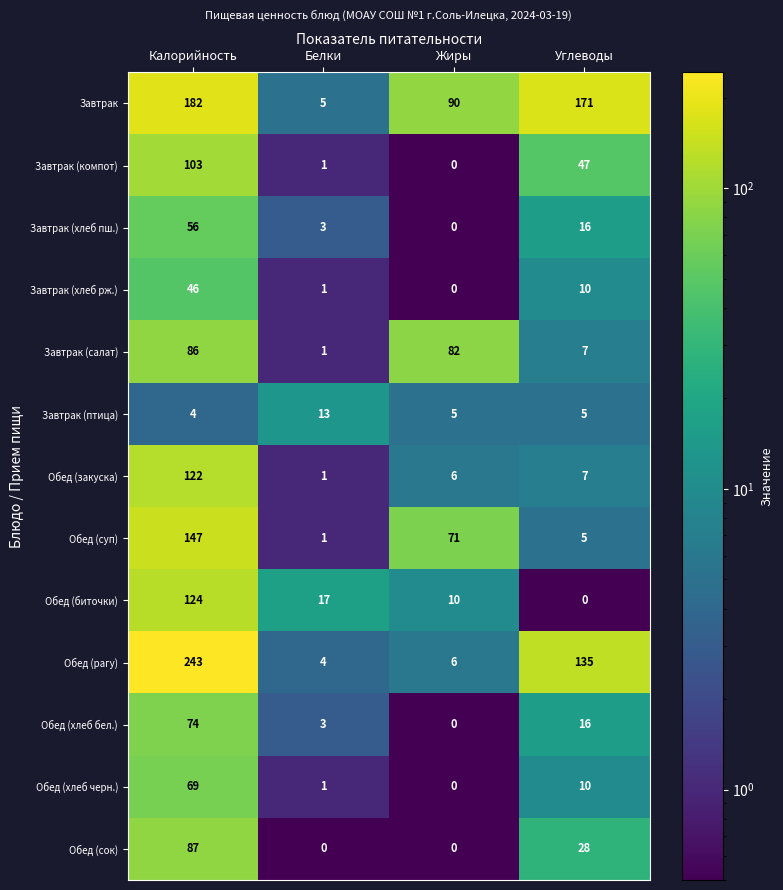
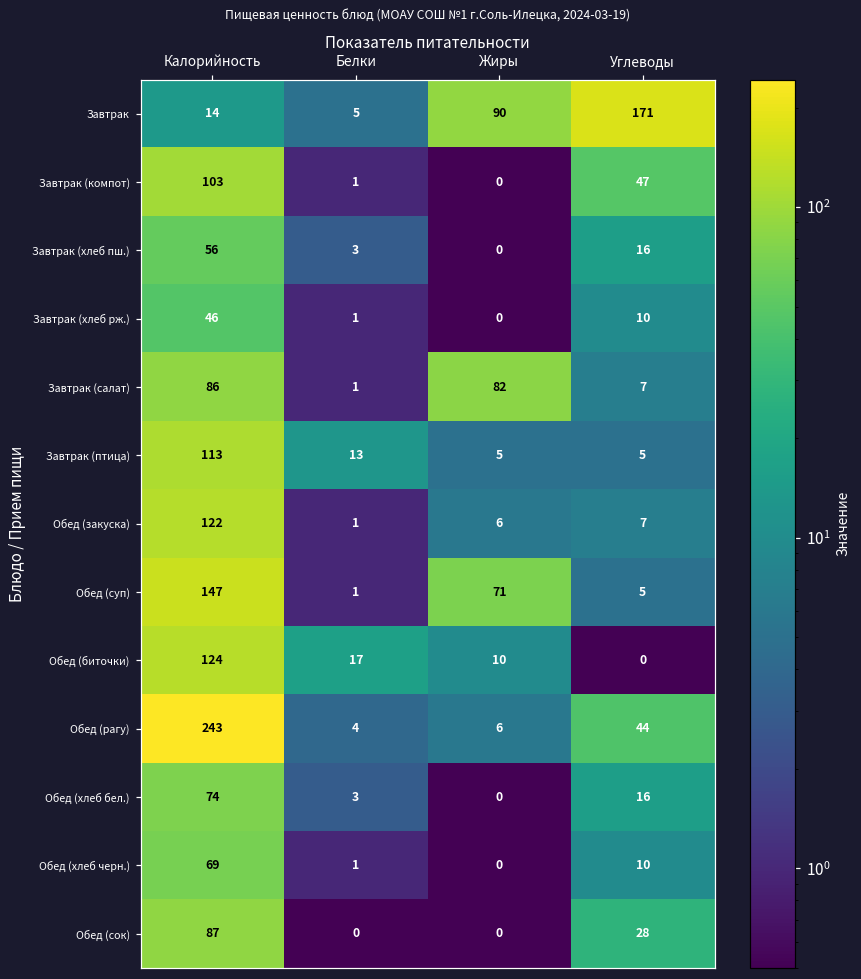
  {
    "Завтрак": {
-     "Калорийность": 182,
+     "Калорийность": 14,
      "Белки": 5,
      "Жиры": 90,
      "Углеводы": 171
    },
    "Завтрак (компот)": {
      "Калорийность": 103,
      "Белки": 1,
      "Жиры": 0,
      "Углеводы": 47
    },
    "Завтрак (хлеб пш.)": {
      "Калорийность": 56,
      "Белки": 3,
      "Жиры": 0,
      "Углеводы": 16
    },
    "Завтрак (хлеб рж.)": {
      "Калорийность": 46,
      "Белки": 1,
      "Жиры": 0,
      "Углеводы": 10
    },
    "Завтрак (салат)": {
      "Калорийность": 86,
      "Белки": 1,
      "Жиры": 82,
      "Углеводы": 7
    },
    "Завтрак (птица)": {
-     "Калорийность": 4,
+     "Калорийность": 113,
      "Белки": 13,
      "Жиры": 5,
      "Углеводы": 5
    },
    "Обед (закуска)": {
      "Калорийность": 122,
      "Белки": 1,
      "Жиры": 6,
      "Углеводы": 7
    },
    "Обед (суп)": {
      "Калорийность": 147,
      "Белки": 1,
      "Жиры": 71,
      "Углеводы": 5
    },
    "Обед (биточки)": {
      "Калорийность": 124,
      "Белки": 17,
      "Жиры": 10,
      "Углеводы": 0
    },
    "Обед (рагу)": {
      "Калорийность": 243,
      "Белки": 4,
      "Жиры": 6,
-     "Углеводы": 135
+     "Углеводы": 44
    },
    "Обед (хлеб бел.)": {
      "Калорийность": 74,
      "Белки": 3,
      "Жиры": 0,
      "Углеводы": 16
    },
    "Обед (хлеб черн.)": {
      "Калорийность": 69,
      "Белки": 1,
      "Жиры": 0,
      "Углеводы": 10
    },
    "Обед (сок)": {
      "Калорийность": 87,
      "Белки": 0,
      "Жиры": 0,
      "Углеводы": 28
    }
  }
